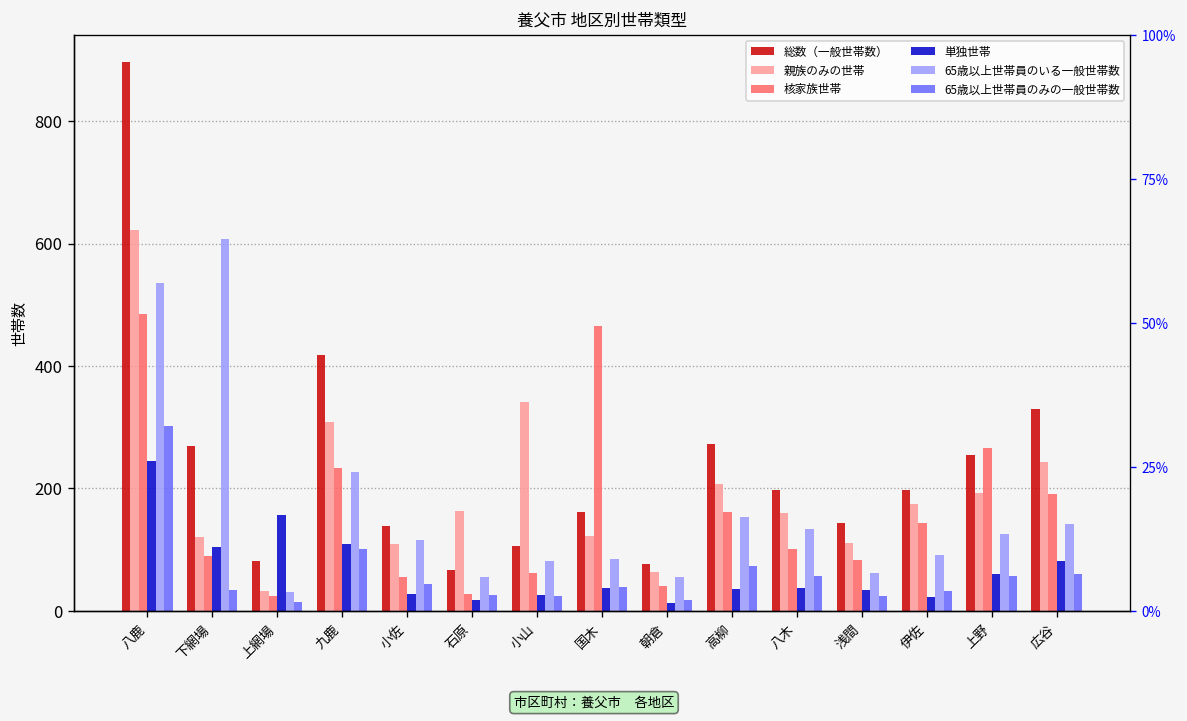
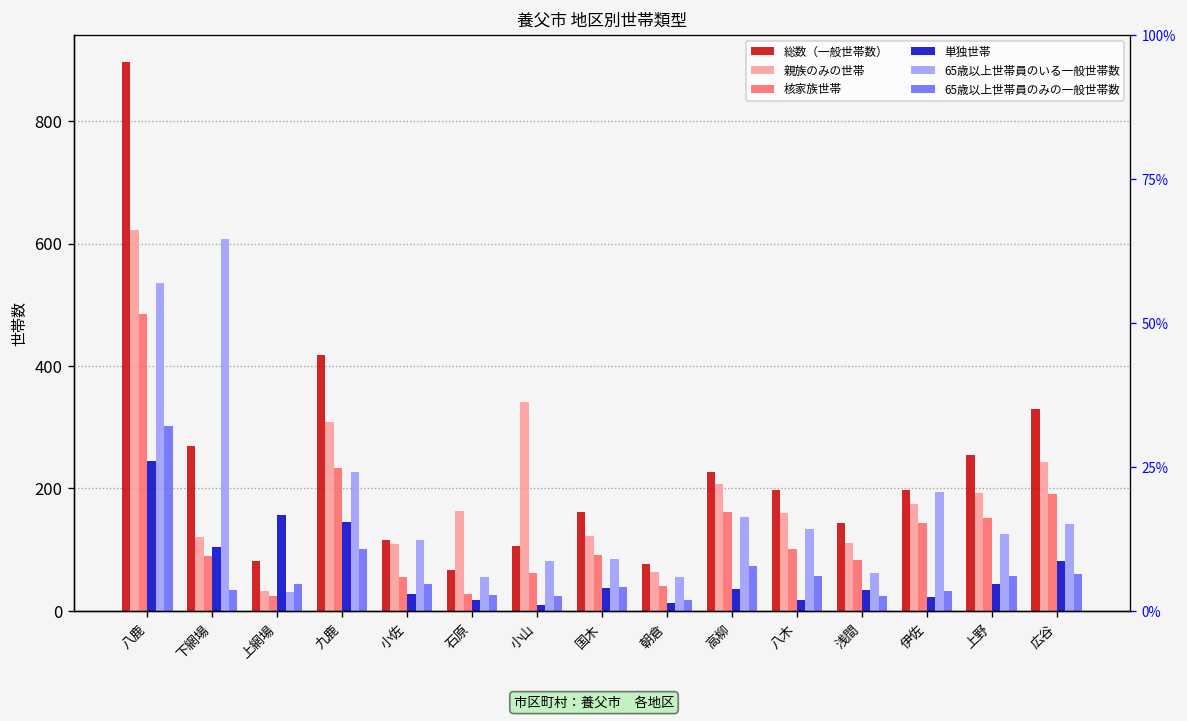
  {
    "総数（一般世帯数）": {
      "八鹿": 900,
      "下網場": 270,
      "上網場": 80,
      "九鹿": 420,
-     "小佐": 140,
+     "小佐": 120,
      "石原": 70,
      "小山": 110,
      "国木": 160,
      "朝倉": 80,
-     "高柳": 270,
+     "高柳": 230,
      "八木": 200,
      "浅間": 140,
      "伊佐": 200,
      "上野": 250,
      "広谷": 330
    },
    "親族のみの世帯": {
      "八鹿": 620,
      "下網場": 120,
      "上網場": 30,
      "九鹿": 310,
      "小佐": 110,
      "石原": 160,
      "小山": 340,
      "国木": 120,
      "朝倉": 60,
      "高柳": 210,
      "八木": 160,
      "浅間": 110,
      "伊佐": 180,
      "上野": 190,
      "広谷": 240
    },
    "核家族世帯": {
      "八鹿": 490,
      "下網場": 90,
      "上網場": 20,
      "九鹿": 230,
      "小佐": 60,
      "石原": 30,
      "小山": 60,
-     "国木": 470,
+     "国木": 90,
      "朝倉": 40,
      "高柳": 160,
      "八木": 100,
      "浅間": 80,
      "伊佐": 140,
-     "上野": 270,
+     "上野": 150,
      "広谷": 190
    },
    "単独世帯": {
      "八鹿": 250,
      "下網場": 100,
      "上網場": 160,
-     "九鹿": 110,
+     "九鹿": 150,
      "小佐": 30,
      "石原": 20,
-     "小山": 30,
+     "小山": 10,
      "国木": 40,
      "朝倉": 10,
      "高柳": 40,
-     "八木": 40,
+     "八木": 20,
      "浅間": 30,
      "伊佐": 20,
-     "上野": 60,
+     "上野": 40,
      "広谷": 80
    },
    "65歳以上世帯員のいる一般世帯数": {
      "八鹿": 540,
      "下網場": 610,
      "上網場": 30,
      "九鹿": 230,
      "小佐": 120,
      "石原": 60,
      "小山": 80,
      "国木": 90,
      "朝倉": 60,
      "高柳": 150,
      "八木": 130,
      "浅間": 60,
-     "伊佐": 90,
+     "伊佐": 190,
      "上野": 130,
      "広谷": 140
    },
    "65歳以上世帯員のみの一般世帯数": {
      "八鹿": 300,
      "下網場": 30,
-     "上網場": 20,
+     "上網場": 40,
      "九鹿": 100,
      "小佐": 40,
      "石原": 30,
      "小山": 20,
      "国木": 40,
      "朝倉": 20,
      "高柳": 70,
      "八木": 60,
      "浅間": 20,
      "伊佐": 30,
      "上野": 60,
      "広谷": 60
    }
  }
